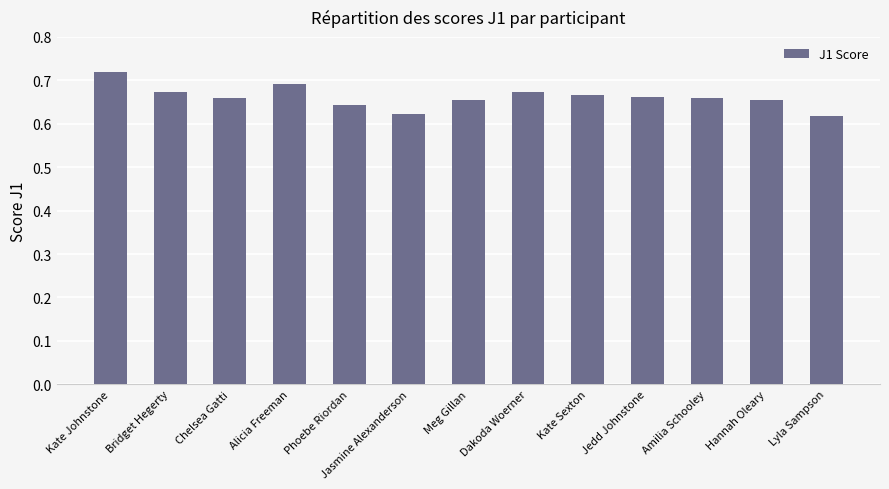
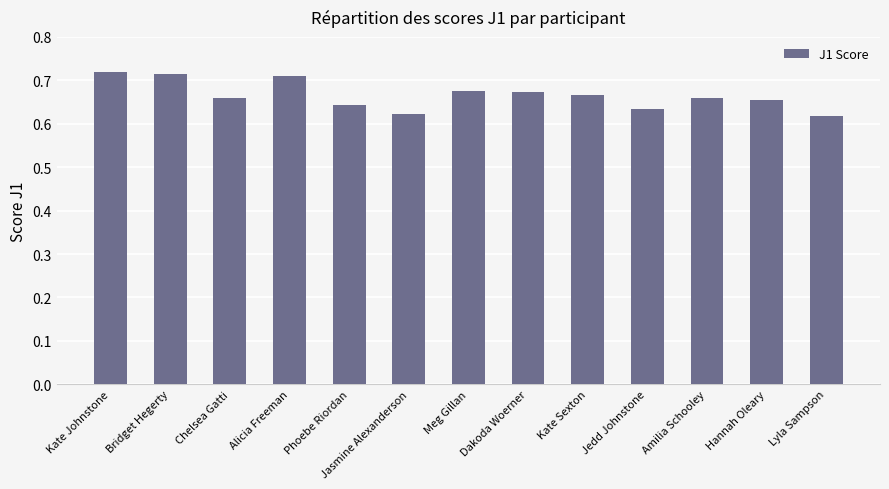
  {
    "Kate Johnstone": 0.72,
-   "Bridget Hegerty": 0.67,
+   "Bridget Hegerty": 0.71,
    "Chelsea Gatti": 0.66,
-   "Alicia Freeman": 0.69,
+   "Alicia Freeman": 0.71,
    "Phoebe Riordan": 0.64,
    "Jasmine Alexanderson": 0.62,
-   "Meg Gillan": 0.66,
+   "Meg Gillan": 0.68,
    "Dakoda Woerner": 0.67,
    "Kate Sexton": 0.67,
-   "Jedd Johnstone": 0.66,
+   "Jedd Johnstone": 0.63,
    "Amilia Schooley": 0.66,
    "Hannah Oleary": 0.65,
    "Lyla Sampson": 0.62
  }
